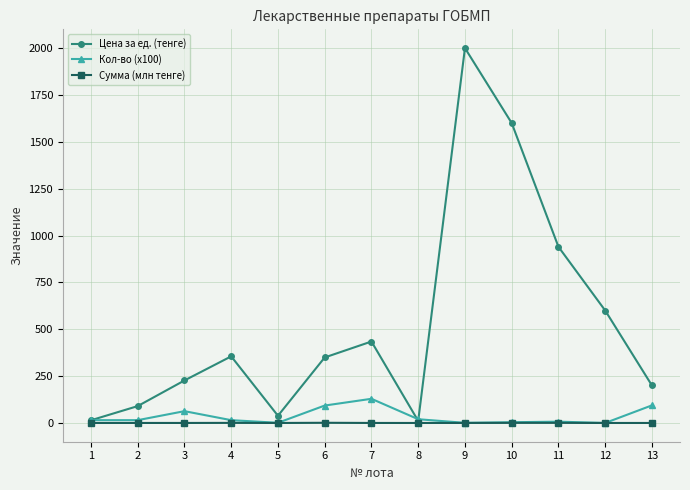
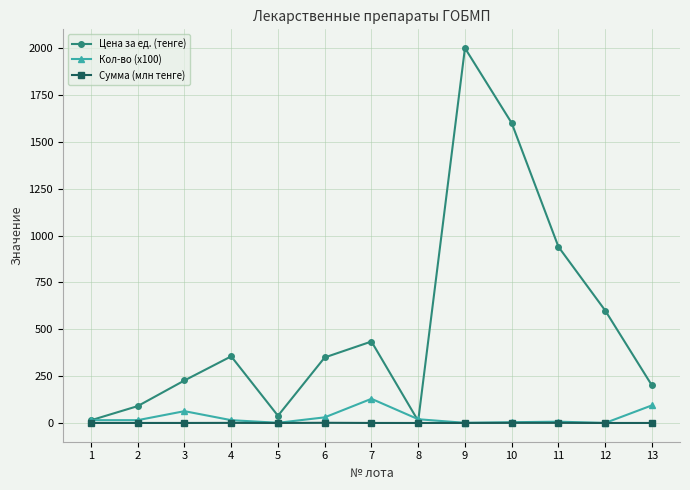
  {
    "Кол-во (x100)": {
      "2": 20,
      "3": 60,
      "4": 20,
-     "6": 90,
+     "6": 30,
      "7": 130,
      "13": 90
    }
  }
